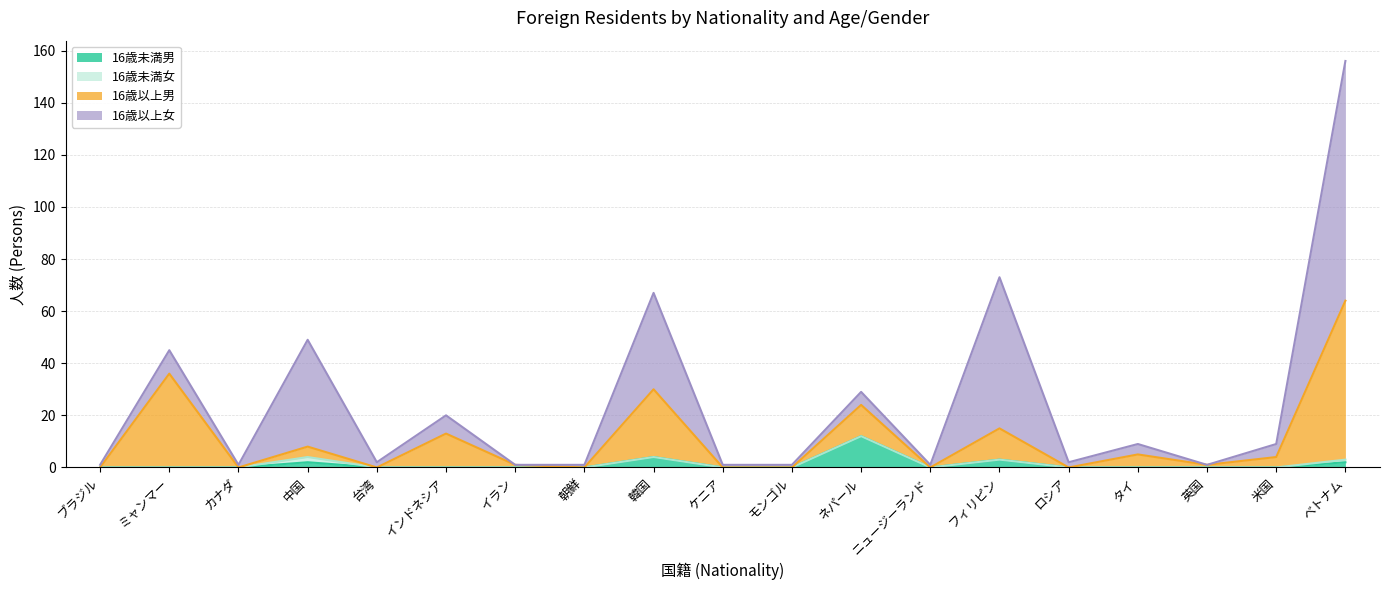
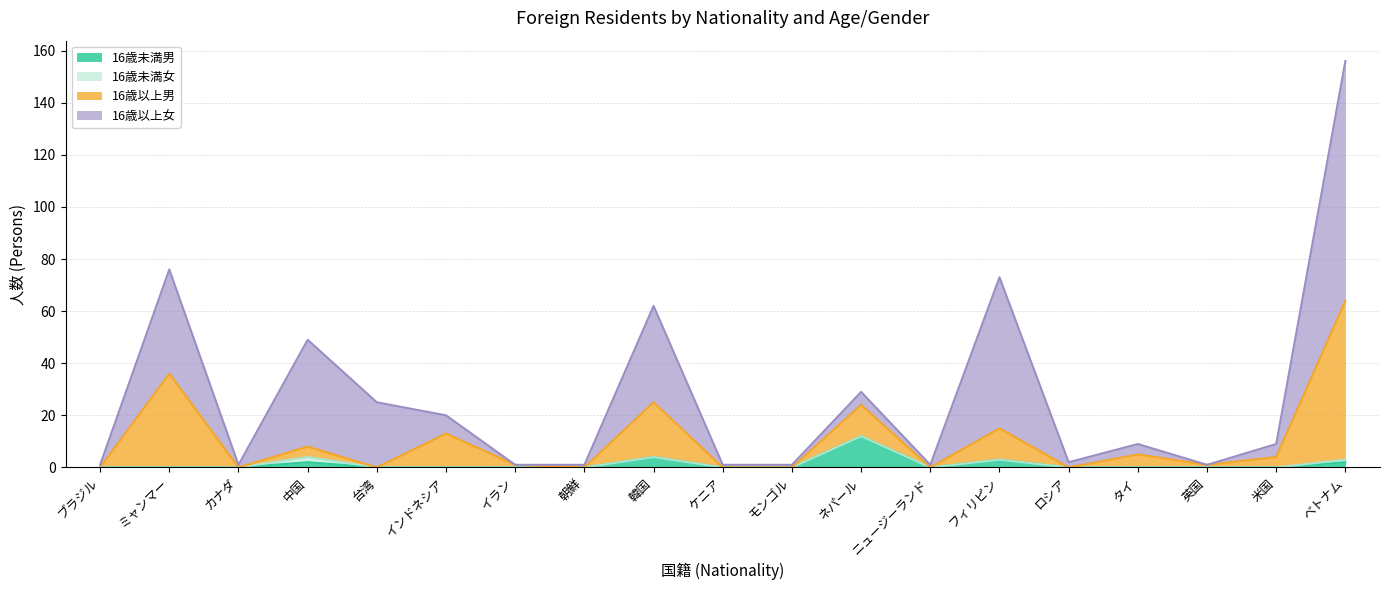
  {
    "16歳未満男": {
      "中国": 2,
      "ベトナム": 2
    },
    "16歳未満女": {
      "中国": 4,
      "ベトナム": 3
    },
    "16歳以上男": {
      "ミャンマー": 36,
      "中国": 4,
      "インドネシア": 13,
-     "韓国": 26,
+     "韓国": 21,
      "ネパール": 12,
      "フィリピン": 12,
      "タイ": 5,
      "米国": 4,
      "ベトナム": 61
    },
    "16歳以上女": {
      "ブラジル": 1,
-     "ミャンマー": 9,
+     "ミャンマー": 40,
      "カナダ": 1,
      "中国": 41,
-     "台湾": 2,
+     "台湾": 25,
      "インドネシア": 7,
      "朝鮮": 1,
      "韓国": 37,
      "ケニア": 1,
      "モンゴル": 1,
      "ネパール": 5,
      "ニュージーランド": 1,
      "フィリピン": 58,
      "ロシア": 2,
      "タイ": 4,
      "米国": 5,
      "ベトナム": 92
    }
  }
